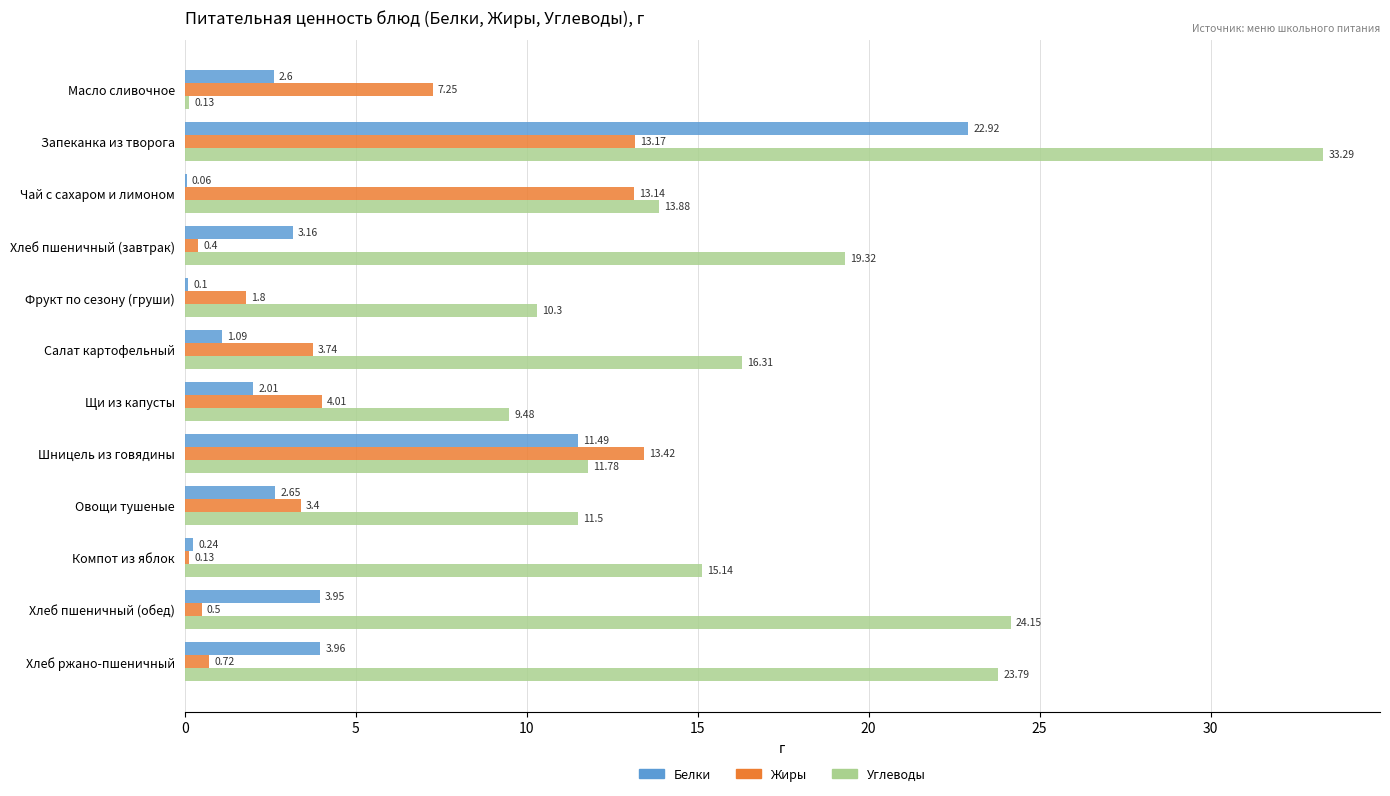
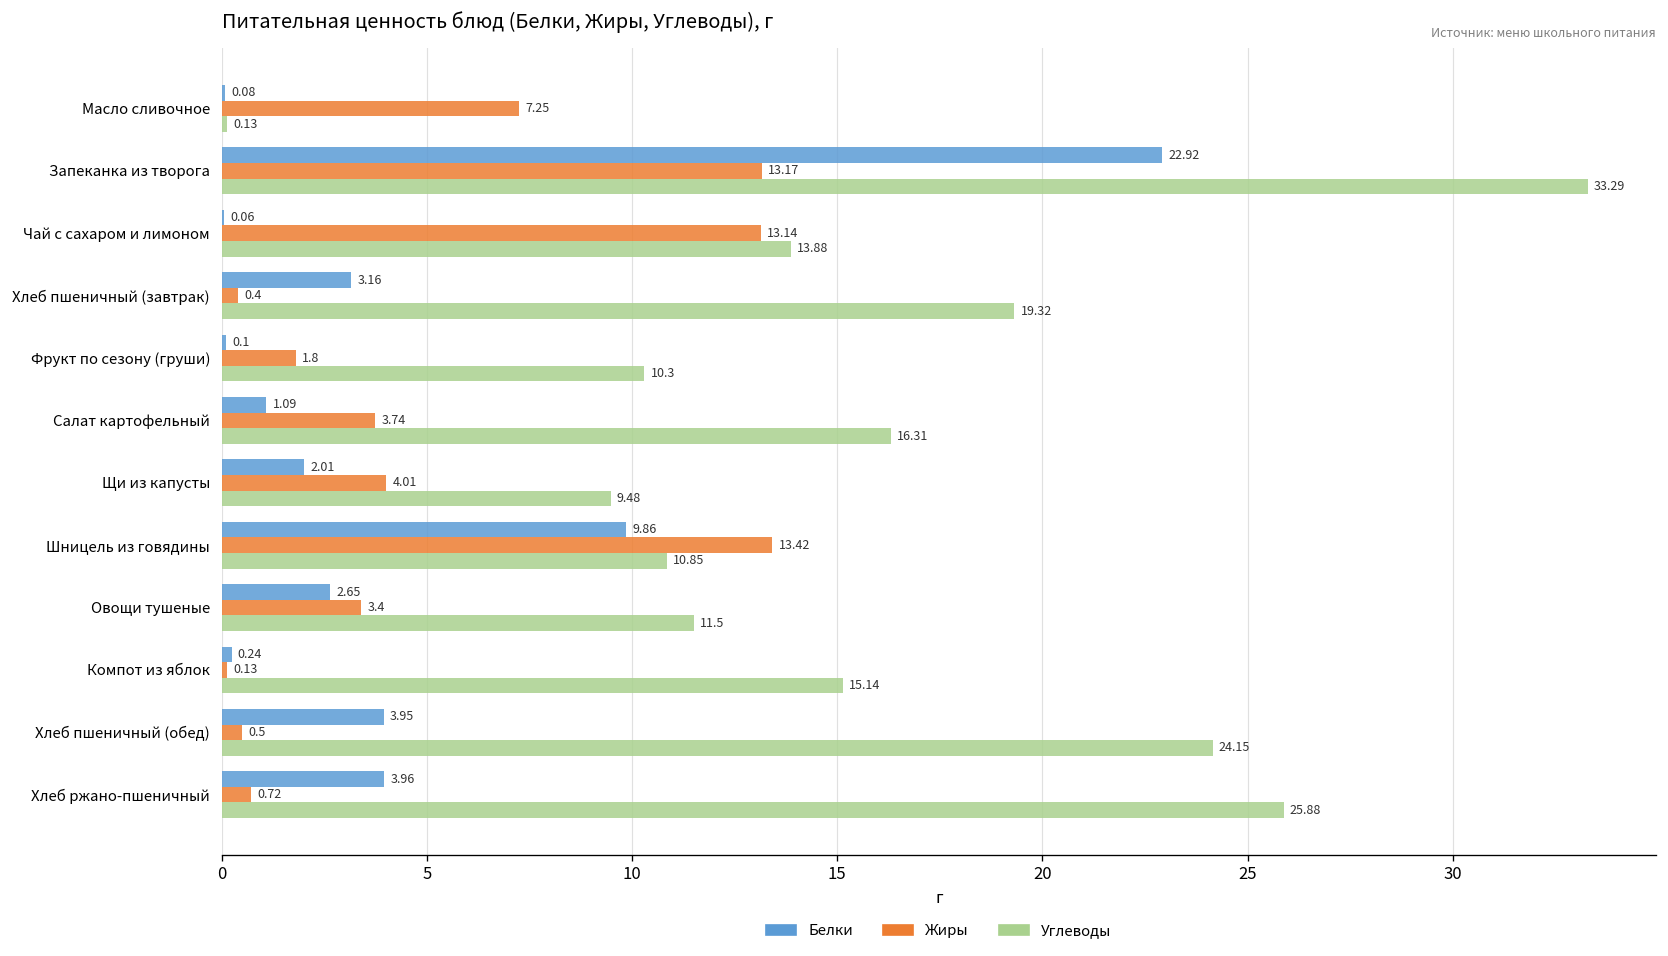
  {
    "Белки": {
-     "Масло сливочное": 2.6,
+     "Масло сливочное": 0.08,
      "Запеканка из творога": 22.92,
      "Чай с сахаром и лимоном": 0.06,
      "Хлеб пшеничный (завтрак)": 3.16,
      "Фрукт по сезону (груши)": 0.1,
      "Салат картофельный": 1.09,
      "Щи из капусты": 2.01,
-     "Шницель из говядины": 11.49,
+     "Шницель из говядины": 9.86,
      "Овощи тушеные": 2.65,
      "Компот из яблок": 0.24,
      "Хлеб пшеничный (обед)": 3.95,
      "Хлеб ржано-пшеничный": 3.96
    },
    "Жиры": {
      "Масло сливочное": 7.25,
      "Запеканка из творога": 13.17,
      "Чай с сахаром и лимоном": 13.14,
      "Хлеб пшеничный (завтрак)": 0.4,
      "Фрукт по сезону (груши)": 1.8,
      "Салат картофельный": 3.74,
      "Щи из капусты": 4.01,
      "Шницель из говядины": 13.42,
      "Овощи тушеные": 3.4,
      "Компот из яблок": 0.13,
      "Хлеб пшеничный (обед)": 0.5,
      "Хлеб ржано-пшеничный": 0.72
    },
    "Углеводы": {
      "Масло сливочное": 0.13,
      "Запеканка из творога": 33.29,
      "Чай с сахаром и лимоном": 13.88,
      "Хлеб пшеничный (завтрак)": 19.32,
      "Фрукт по сезону (груши)": 10.3,
      "Салат картофельный": 16.31,
      "Щи из капусты": 9.48,
-     "Шницель из говядины": 11.78,
+     "Шницель из говядины": 10.85,
      "Овощи тушеные": 11.5,
      "Компот из яблок": 15.14,
      "Хлеб пшеничный (обед)": 24.15,
-     "Хлеб ржано-пшеничный": 23.79
+     "Хлеб ржано-пшеничный": 25.88
    }
  }
